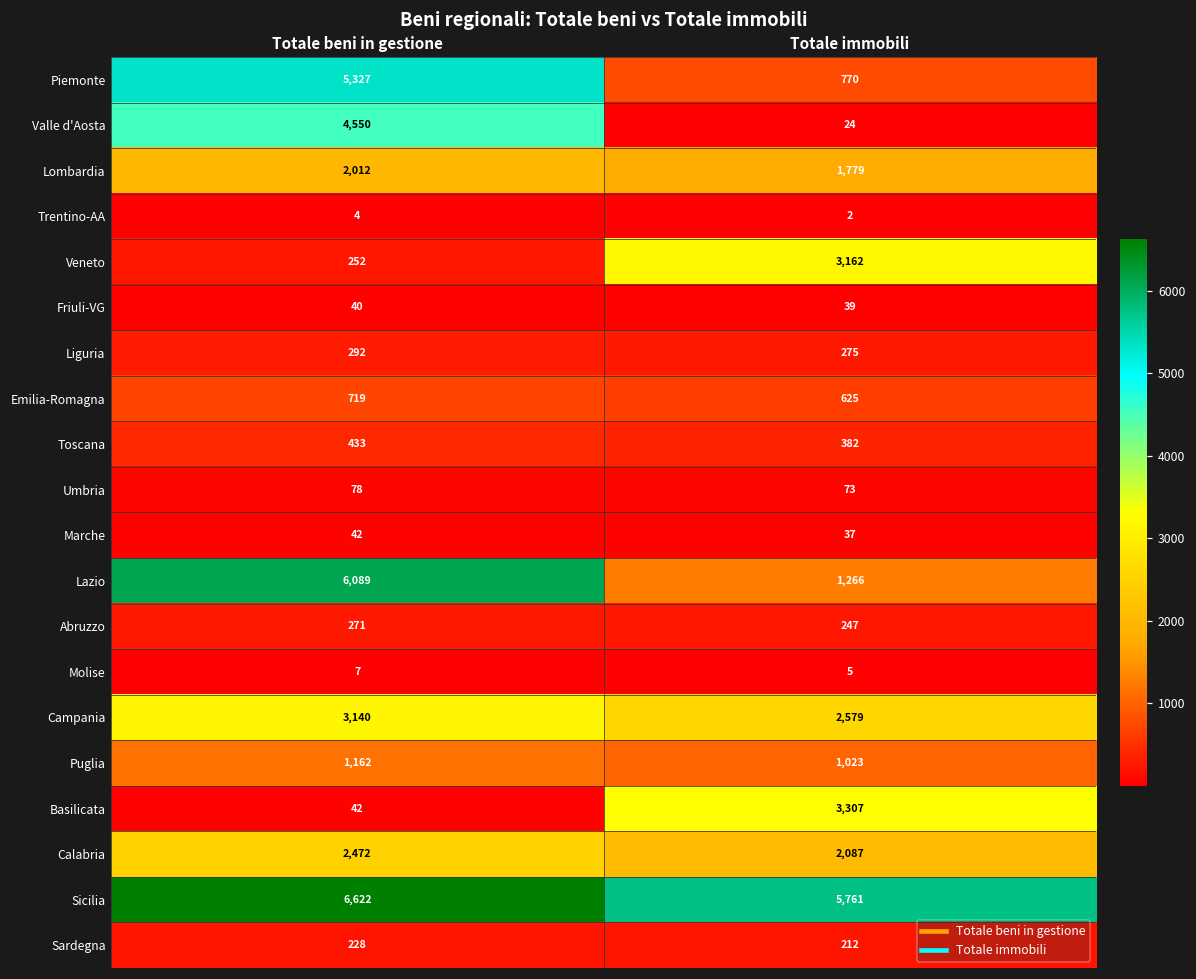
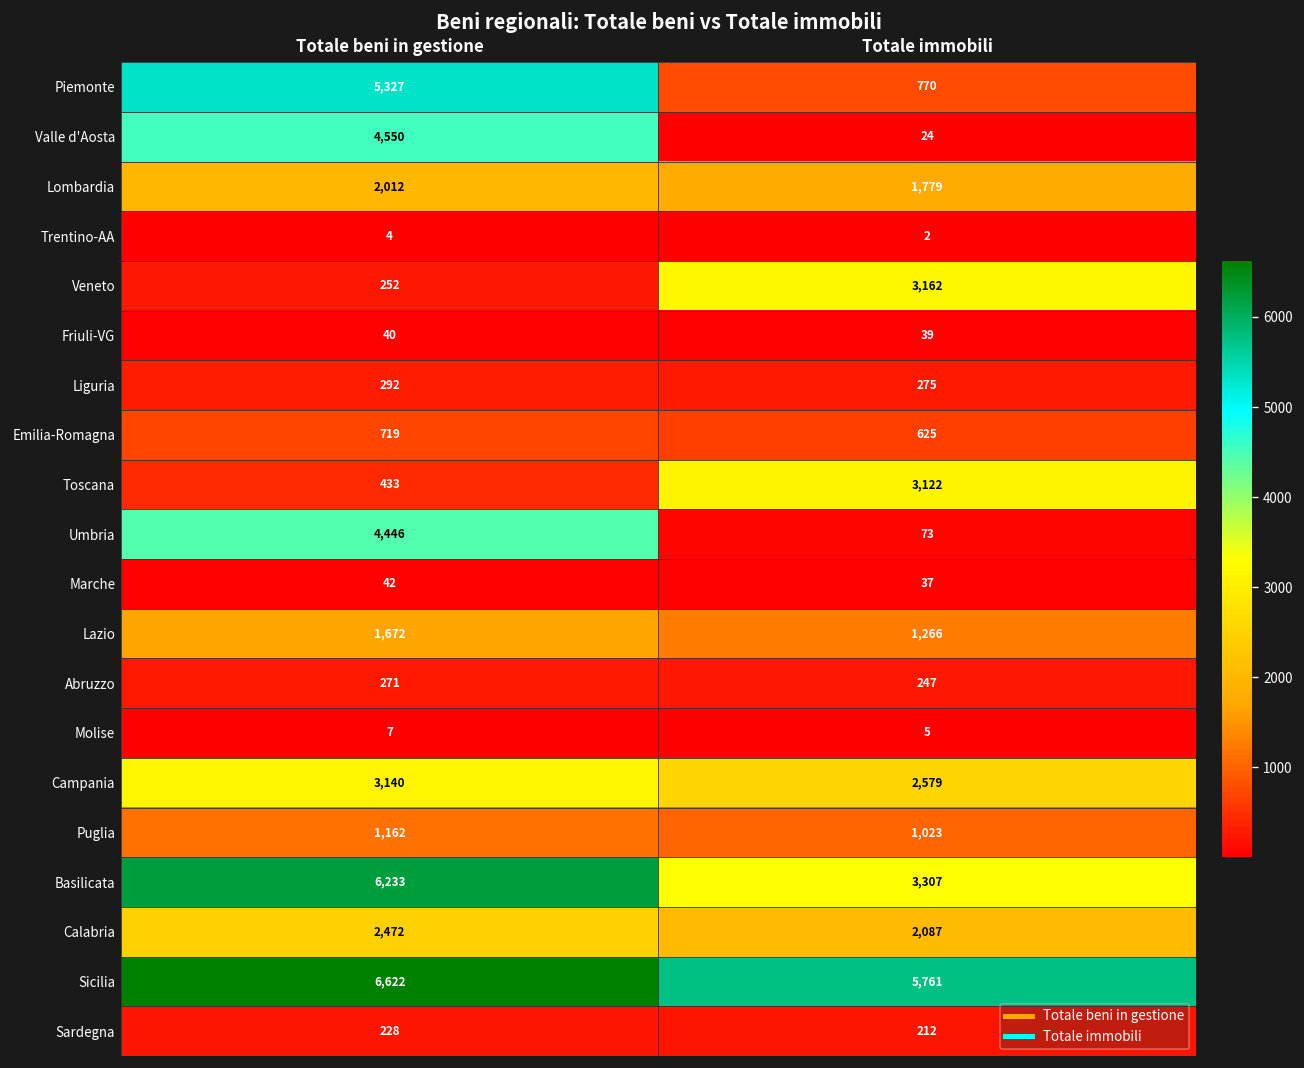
  {
    "Piemonte": {
      "Totale beni in gestione": "5,327",
      "Totale immobili": "770"
    },
    "Valle d'Aosta": {
      "Totale beni in gestione": "4,550",
      "Totale immobili": "24"
    },
    "Lombardia": {
      "Totale beni in gestione": "2,012",
      "Totale immobili": "1,779"
    },
    "Trentino-AA": {
      "Totale beni in gestione": "4",
      "Totale immobili": "2"
    },
    "Veneto": {
      "Totale beni in gestione": "252",
      "Totale immobili": "3,162"
    },
    "Friuli-VG": {
      "Totale beni in gestione": "40",
      "Totale immobili": "39"
    },
    "Liguria": {
      "Totale beni in gestione": "292",
      "Totale immobili": "275"
    },
    "Emilia-Romagna": {
      "Totale beni in gestione": "719",
      "Totale immobili": "625"
    },
    "Toscana": {
      "Totale beni in gestione": "433",
-     "Totale immobili": "382"
+     "Totale immobili": "3,122"
    },
    "Umbria": {
-     "Totale beni in gestione": "78",
+     "Totale beni in gestione": "4,446",
      "Totale immobili": "73"
    },
    "Marche": {
      "Totale beni in gestione": "42",
      "Totale immobili": "37"
    },
    "Lazio": {
-     "Totale beni in gestione": "6,089",
+     "Totale beni in gestione": "1,672",
      "Totale immobili": "1,266"
    },
    "Abruzzo": {
      "Totale beni in gestione": "271",
      "Totale immobili": "247"
    },
    "Molise": {
      "Totale beni in gestione": "7",
      "Totale immobili": "5"
    },
    "Campania": {
      "Totale beni in gestione": "3,140",
      "Totale immobili": "2,579"
    },
    "Puglia": {
      "Totale beni in gestione": "1,162",
      "Totale immobili": "1,023"
    },
    "Basilicata": {
-     "Totale beni in gestione": "42",
+     "Totale beni in gestione": "6,233",
      "Totale immobili": "3,307"
    },
    "Calabria": {
      "Totale beni in gestione": "2,472",
      "Totale immobili": "2,087"
    },
    "Sicilia": {
      "Totale beni in gestione": "6,622",
      "Totale immobili": "5,761"
    },
    "Sardegna": {
      "Totale beni in gestione": "228",
      "Totale immobili": "212"
    }
  }
